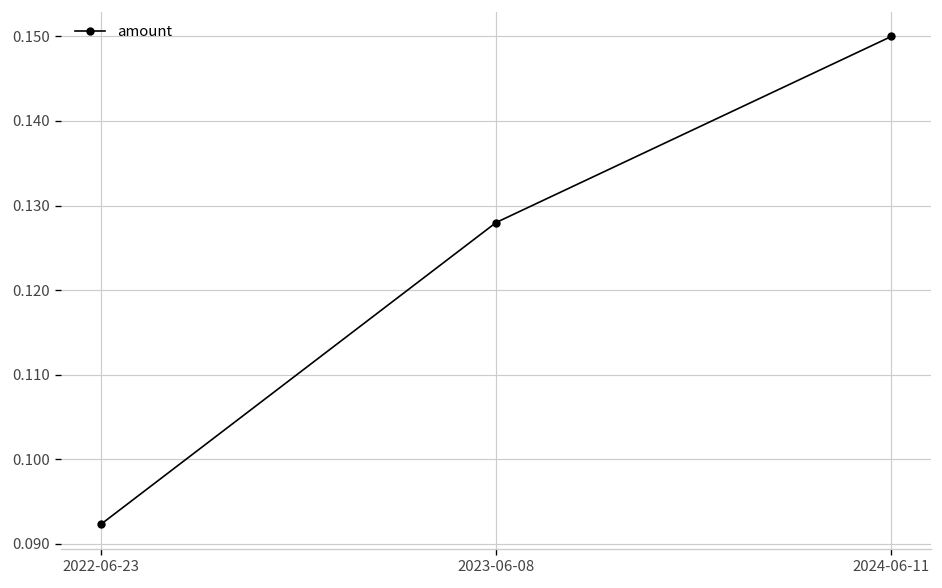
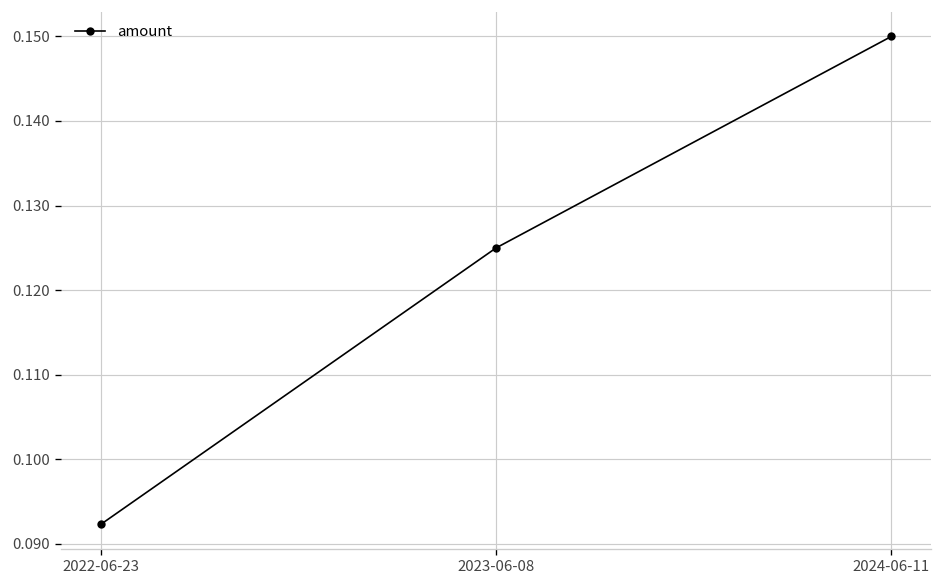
  {
    "2022-06-23": 0.092,
-   "2023-06-08": 0.128,
+   "2023-06-08": 0.125,
    "2024-06-11": 0.150
  }
